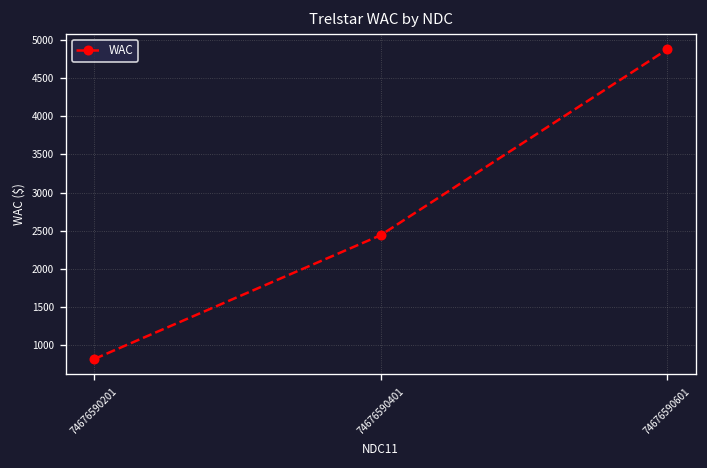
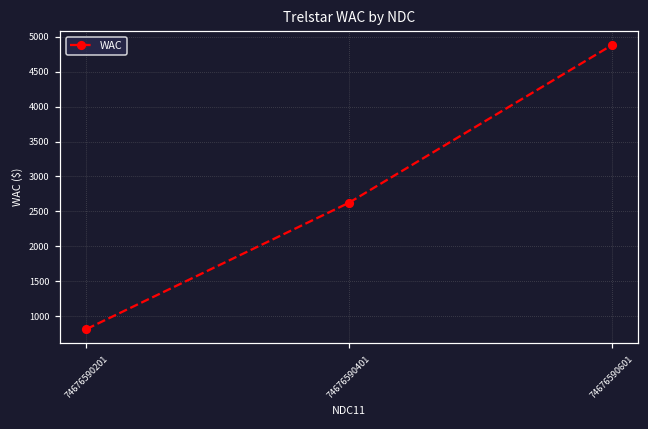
  {
    "74676590201": 800,
-   "74676590401": 2400,
+   "74676590401": 2600,
    "74676590601": 4900
  }
